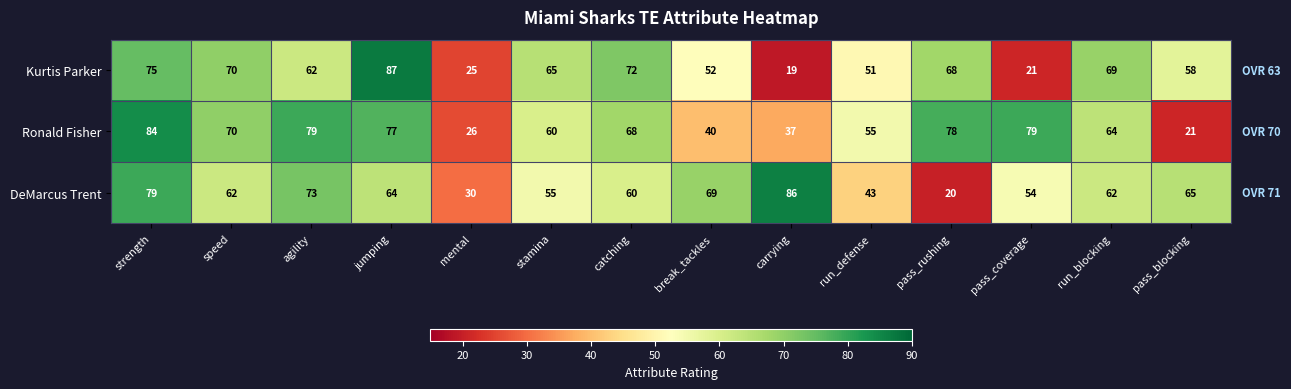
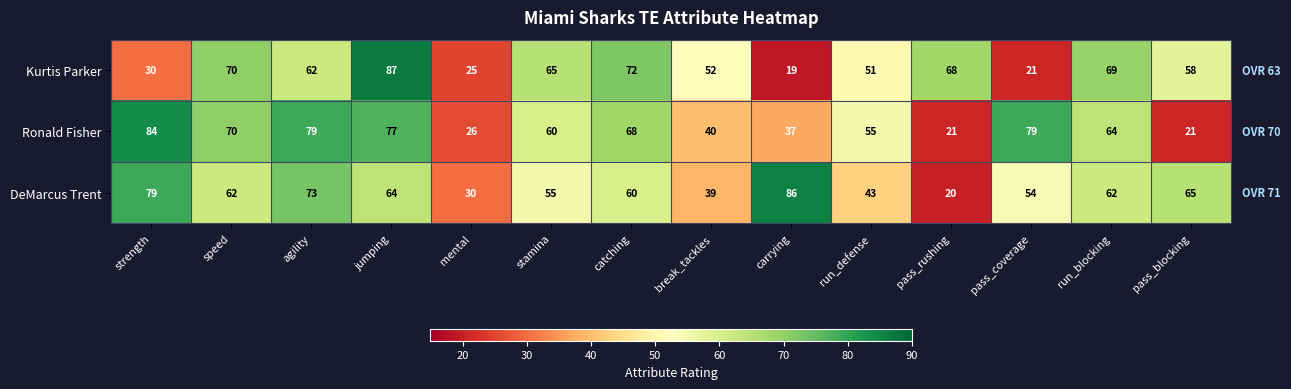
  {
    "Kurtis Parker": {
-     "strength": 75,
+     "strength": 30,
      "speed": 70,
      "agility": 62,
      "jumping": 87,
      "mental": 25,
      "stamina": 65,
      "catching": 72,
      "break_tackles": 52,
      "carrying": 19,
      "run_defense": 51,
      "pass_rushing": 68,
      "pass_coverage": 21,
      "run_blocking": 69,
      "pass_blocking": 58
    },
    "Ronald Fisher": {
      "strength": 84,
      "speed": 70,
      "agility": 79,
      "jumping": 77,
      "mental": 26,
      "stamina": 60,
      "catching": 68,
      "break_tackles": 40,
      "carrying": 37,
      "run_defense": 55,
-     "pass_rushing": 78,
+     "pass_rushing": 21,
      "pass_coverage": 79,
      "run_blocking": 64,
      "pass_blocking": 21
    },
    "DeMarcus Trent": {
      "strength": 79,
      "speed": 62,
      "agility": 73,
      "jumping": 64,
      "mental": 30,
      "stamina": 55,
      "catching": 60,
-     "break_tackles": 69,
+     "break_tackles": 39,
      "carrying": 86,
      "run_defense": 43,
      "pass_rushing": 20,
      "pass_coverage": 54,
      "run_blocking": 62,
      "pass_blocking": 65
    }
  }
